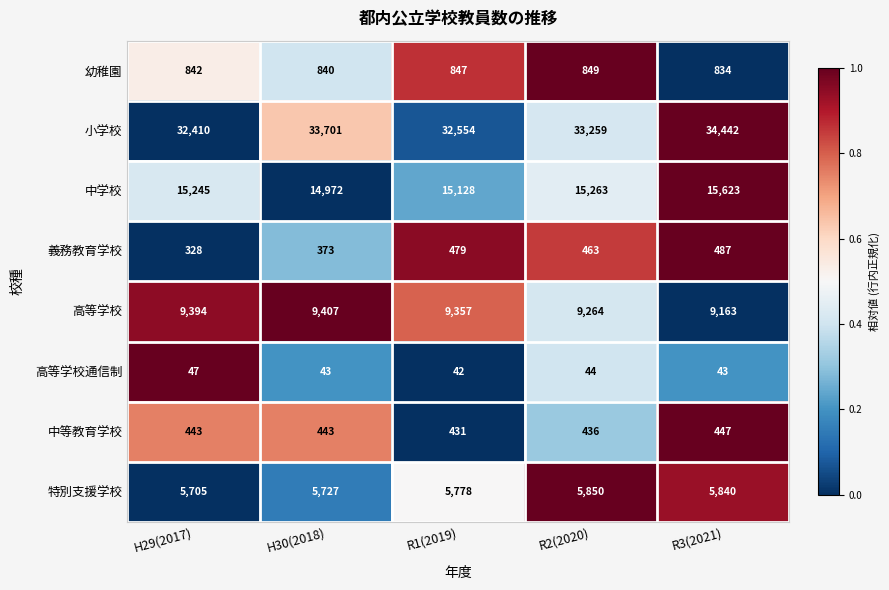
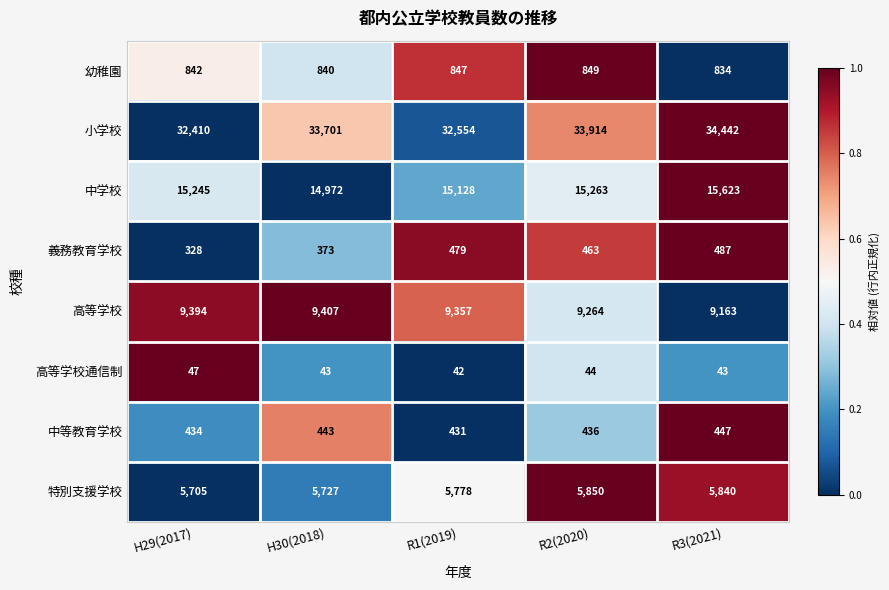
  {
    "幼稚園": {
      "H29(2017)": "842",
      "H30(2018)": "840",
      "R1(2019)": "847",
      "R2(2020)": "849",
      "R3(2021)": "834"
    },
    "小学校": {
      "H29(2017)": "32,410",
      "H30(2018)": "33,701",
      "R1(2019)": "32,554",
-     "R2(2020)": "33,259",
+     "R2(2020)": "33,914",
      "R3(2021)": "34,442"
    },
    "中学校": {
      "H29(2017)": "15,245",
      "H30(2018)": "14,972",
      "R1(2019)": "15,128",
      "R2(2020)": "15,263",
      "R3(2021)": "15,623"
    },
    "義務教育学校": {
      "H29(2017)": "328",
      "H30(2018)": "373",
      "R1(2019)": "479",
      "R2(2020)": "463",
      "R3(2021)": "487"
    },
    "高等学校": {
      "H29(2017)": "9,394",
      "H30(2018)": "9,407",
      "R1(2019)": "9,357",
      "R2(2020)": "9,264",
      "R3(2021)": "9,163"
    },
    "高等学校通信制": {
      "H29(2017)": "47",
      "H30(2018)": "43",
      "R1(2019)": "42",
      "R2(2020)": "44",
      "R3(2021)": "43"
    },
    "中等教育学校": {
-     "H29(2017)": "443",
+     "H29(2017)": "434",
      "H30(2018)": "443",
      "R1(2019)": "431",
      "R2(2020)": "436",
      "R3(2021)": "447"
    },
    "特別支援学校": {
      "H29(2017)": "5,705",
      "H30(2018)": "5,727",
      "R1(2019)": "5,778",
      "R2(2020)": "5,850",
      "R3(2021)": "5,840"
    }
  }
